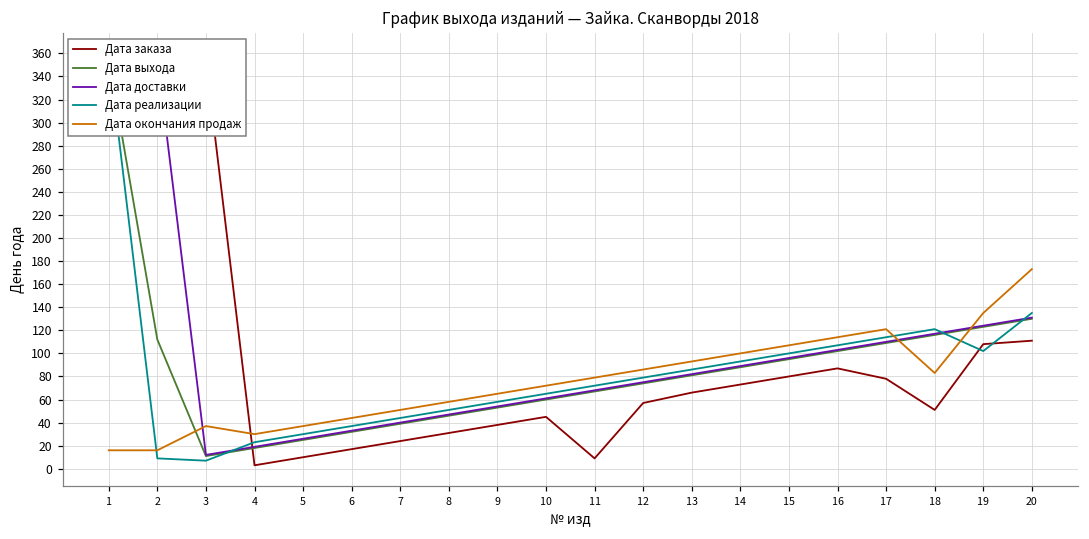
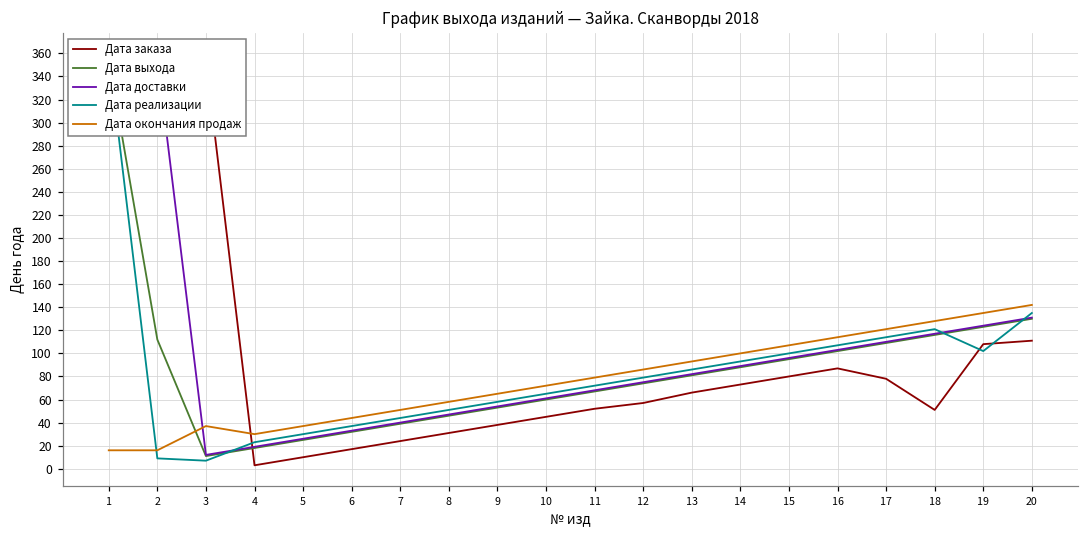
  {
    "Дата заказа": {
      "4": 3,
      "5": 10,
      "6": 17,
      "7": 24,
      "8": 31,
      "9": 38,
      "10": 45,
-     "11": 9,
+     "11": 52,
      "12": 57,
      "13": 66,
      "14": 73,
      "15": 80,
      "16": 87,
      "17": 78,
      "18": 51,
      "19": 108,
      "20": 111
    },
    "Дата выхода": {
      "2": 112
    },
    "Дата реализации": {
      "2": 9,
      "3": 7,
      "4": 23,
      "5": 30,
      "6": 37,
      "7": 44,
      "8": 51,
      "9": 58,
      "10": 65,
      "11": 72,
      "12": 79,
      "13": 86,
      "14": 93,
      "15": 100,
      "16": 107,
      "17": 114,
      "18": 121,
      "19": 102,
      "20": 135
    },
    "Дата окончания продаж": {
      "1": 16,
      "2": 16,
      "3": 37,
      "4": 30,
      "5": 37,
      "6": 44,
      "7": 51,
      "8": 58,
      "9": 65,
      "10": 72,
      "11": 79,
      "12": 86,
      "13": 93,
      "14": 100,
      "15": 107,
      "16": 114,
      "17": 121,
-     "18": 83,
+     "18": 128,
      "19": 135,
-     "20": 173
+     "20": 142
    }
  }
